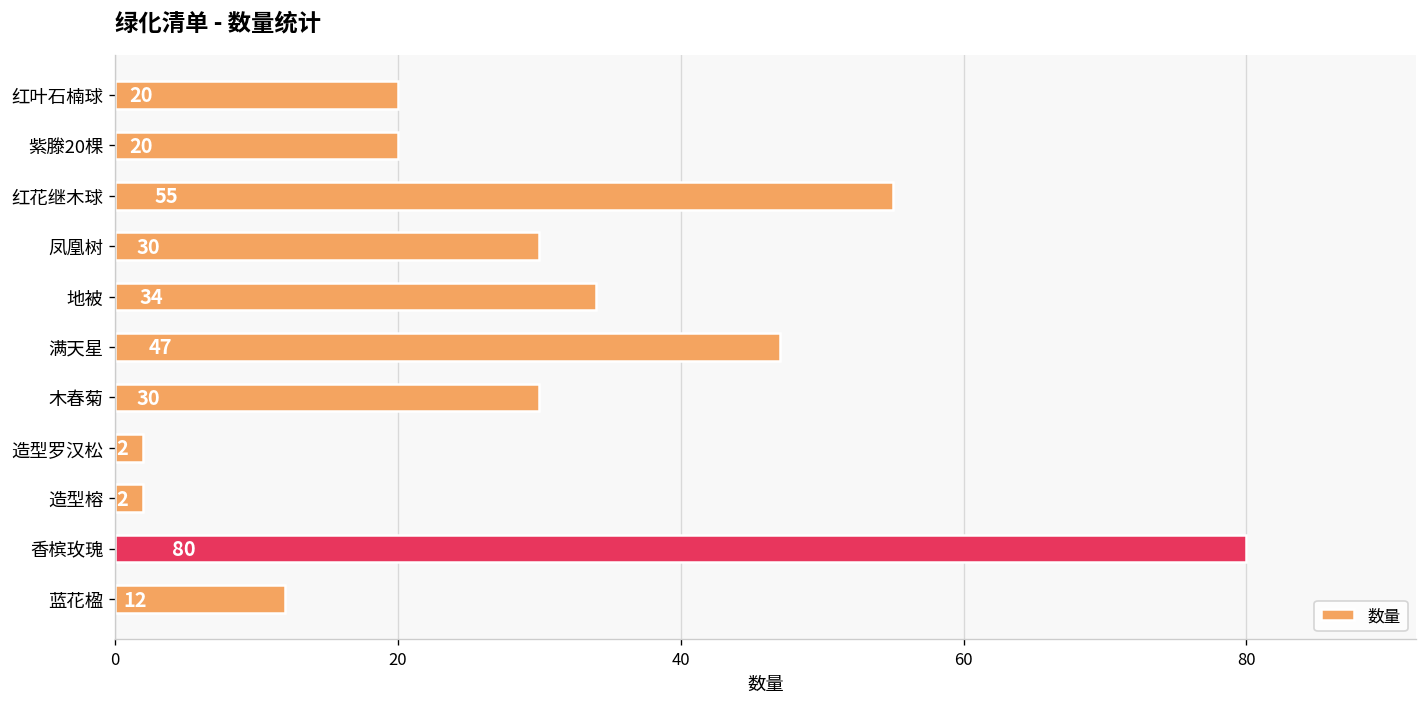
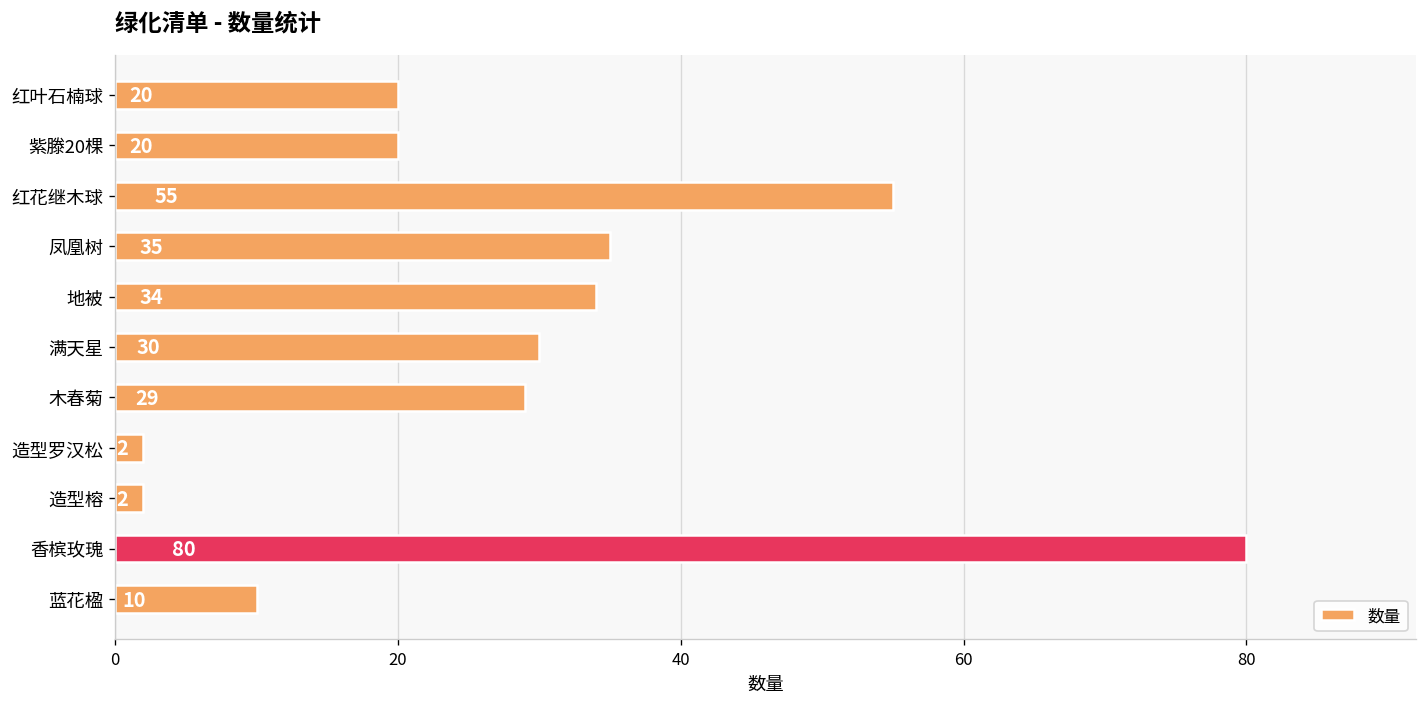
  {
    "红叶石楠球": 20,
    "紫滕20棵": 20,
    "红花继木球": 55,
-   "凤凰树": 30,
+   "凤凰树": 35,
    "地被": 34,
-   "满天星": 47,
-   "木春菊": 30,
+   "满天星": 30,
+   "木春菊": 29,
    "造型罗汉松": 2,
    "造型榕": 2,
    "香槟玫瑰": 80,
-   "蓝花楹": 12
+   "蓝花楹": 10
  }
